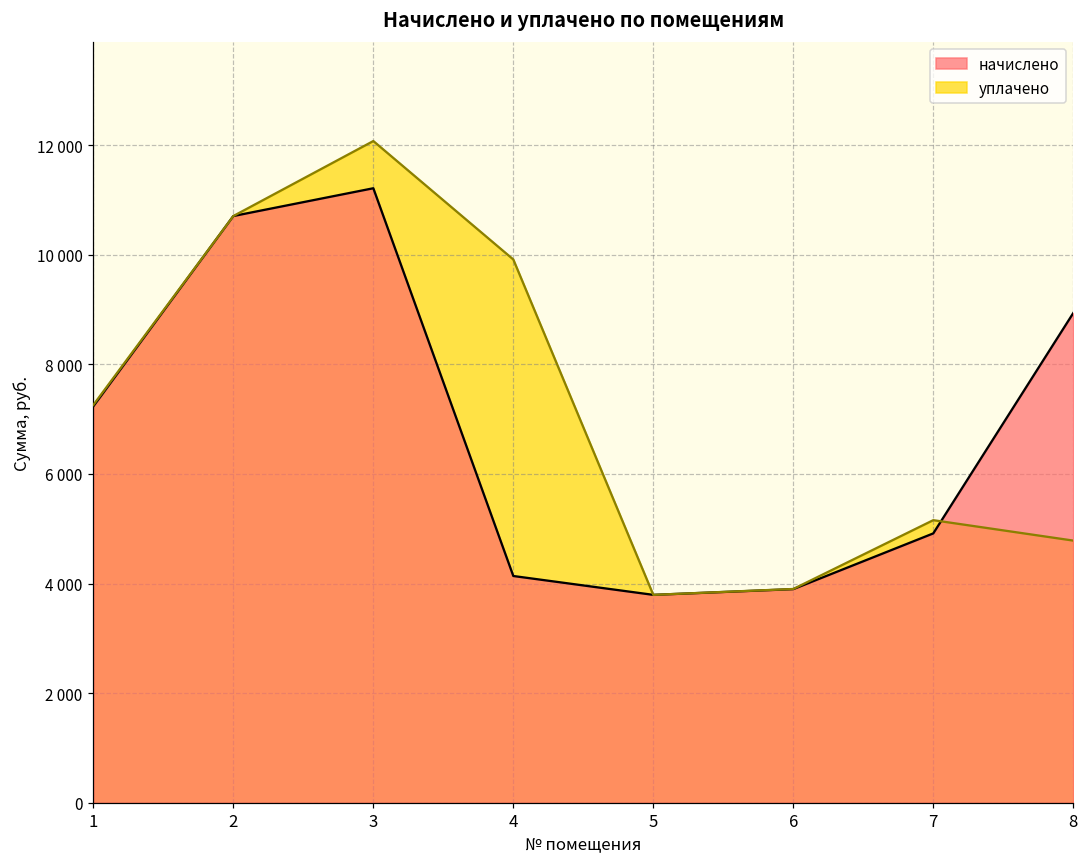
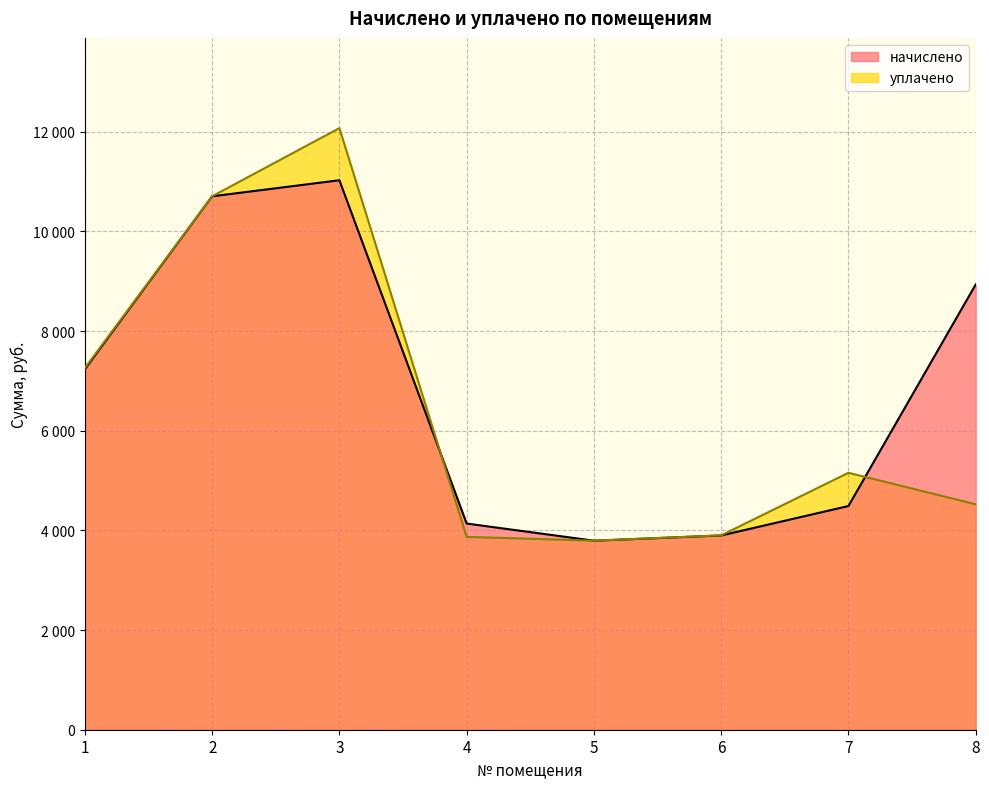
  {
    "начислено": {
-     "3": 11200,
+     "3": 11000,
      "4": 4100,
-     "7": 4900,
+     "7": 4500,
      "8": 8900
    },
    "уплачено": {
      "3": 12100,
-     "4": 9900,
+     "4": 3900,
      "7": 5200,
-     "8": 4800
+     "8": 4500
    }
  }
